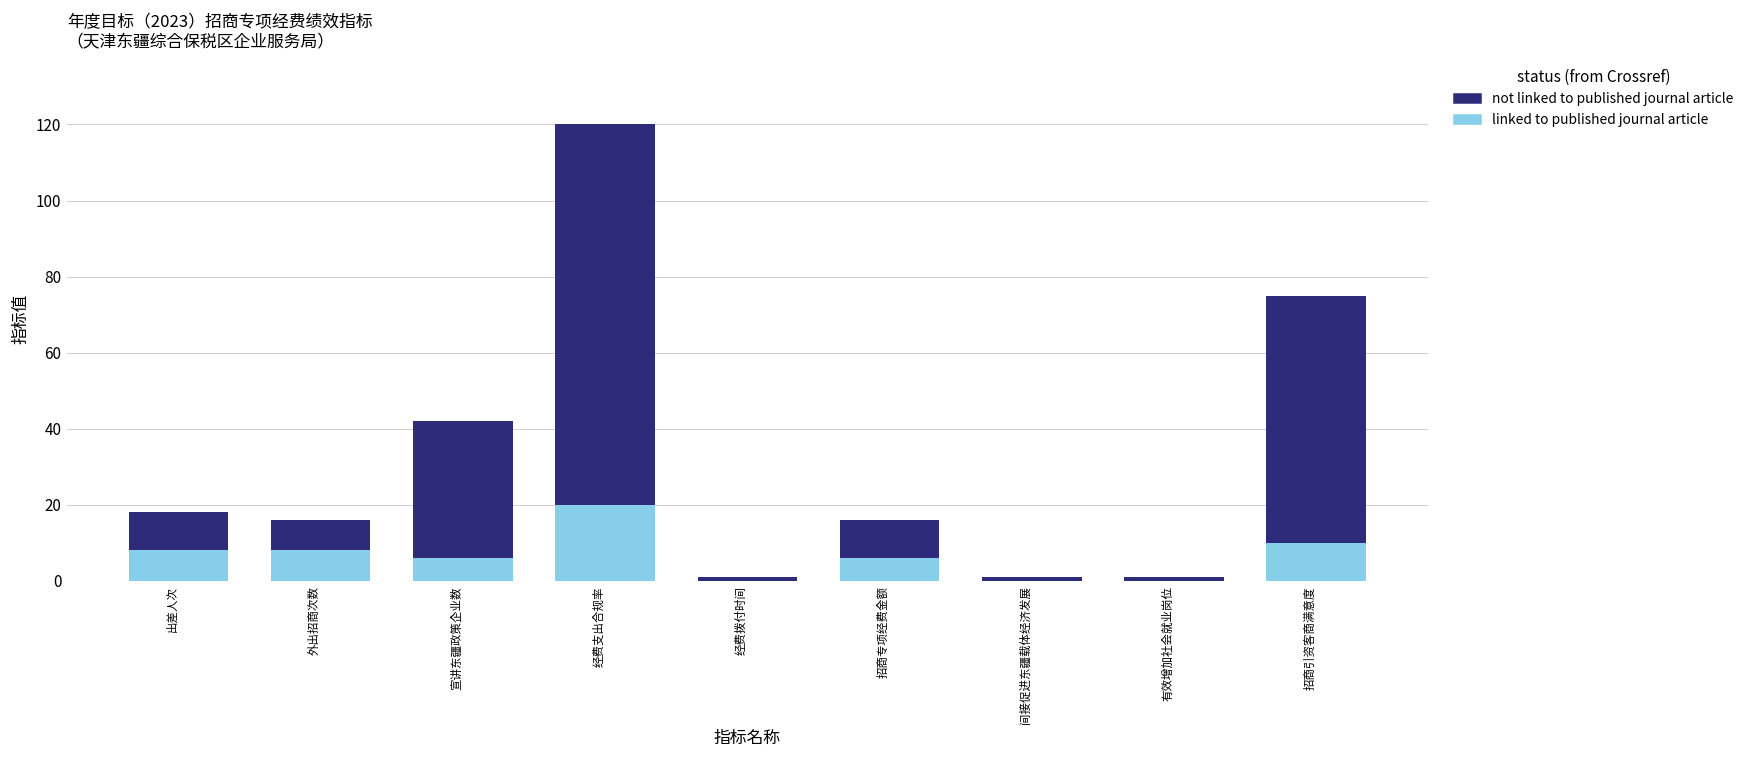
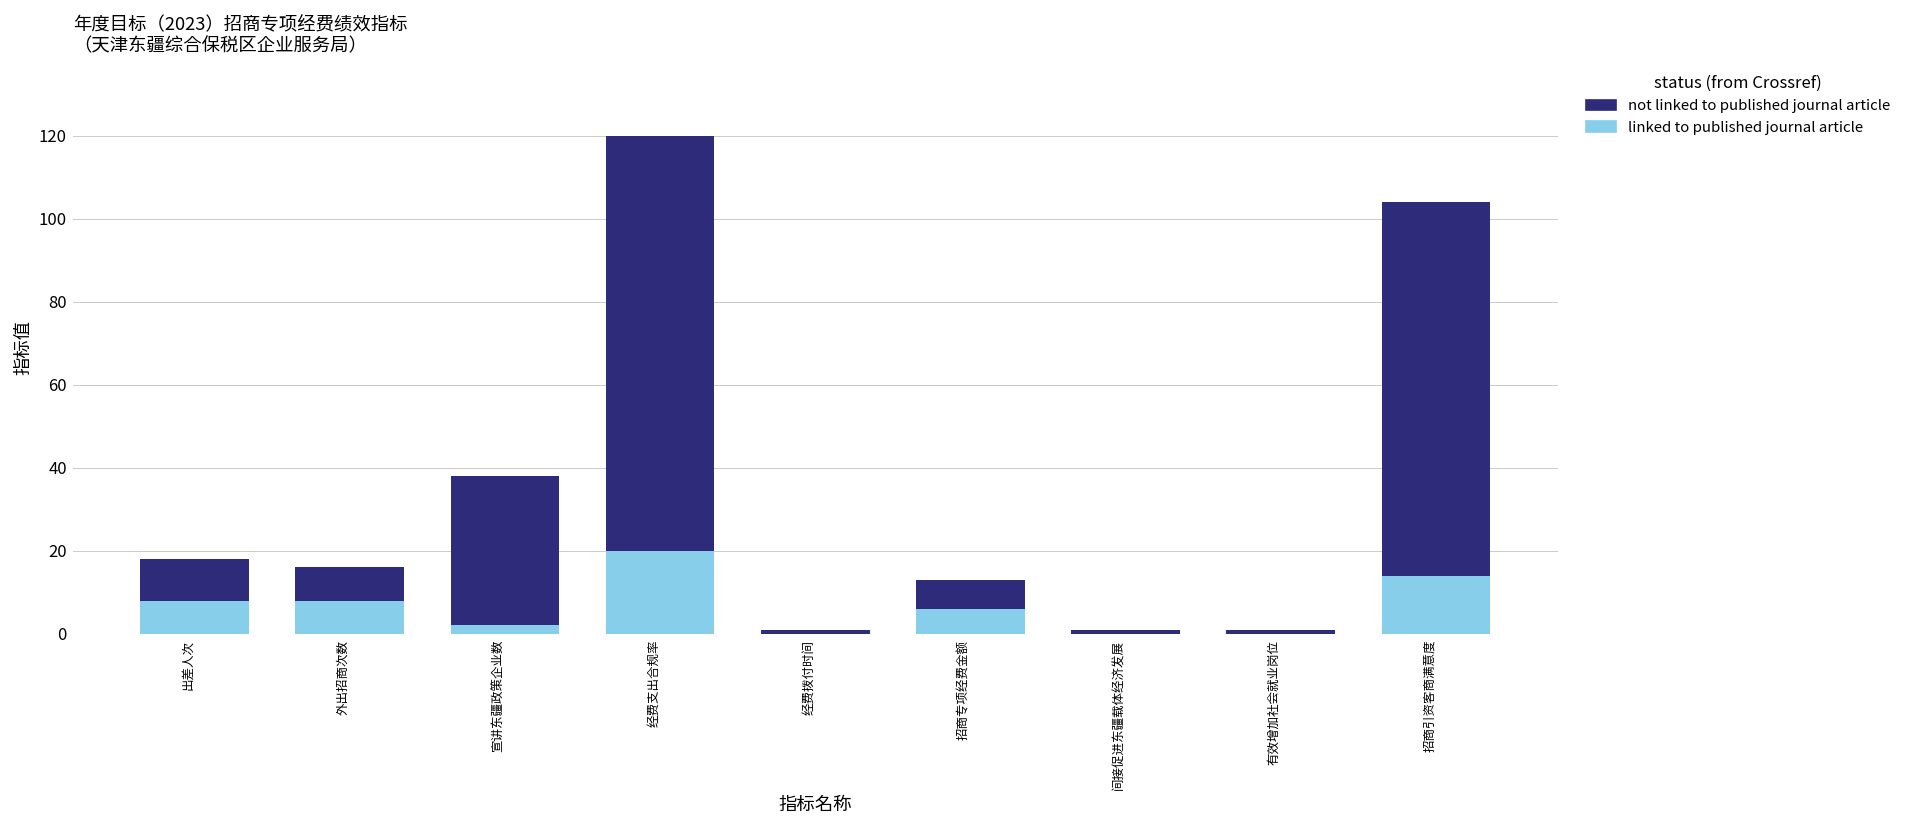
  {
    "linked to published journal article": {
      "出差人次": 8,
      "外出招商次数": 8,
-     "宣讲东疆政策企业数": 6,
+     "宣讲东疆政策企业数": 2,
      "经费支出合规率": 20,
      "经费拨付时间": 0,
      "招商专项经费金额": 6,
      "间接促进东疆载体经济发展": 0,
      "有效增加社会就业岗位": 0,
-     "招商引资客商满意度": 10
+     "招商引资客商满意度": 14
    },
    "not linked to published journal article": {
      "出差人次": 10,
      "外出招商次数": 8,
      "宣讲东疆政策企业数": 36,
      "经费支出合规率": 100,
      "经费拨付时间": 1,
-     "招商专项经费金额": 10,
+     "招商专项经费金额": 7,
      "间接促进东疆载体经济发展": 1,
      "有效增加社会就业岗位": 1,
-     "招商引资客商满意度": 65
+     "招商引资客商满意度": 90
    }
  }
